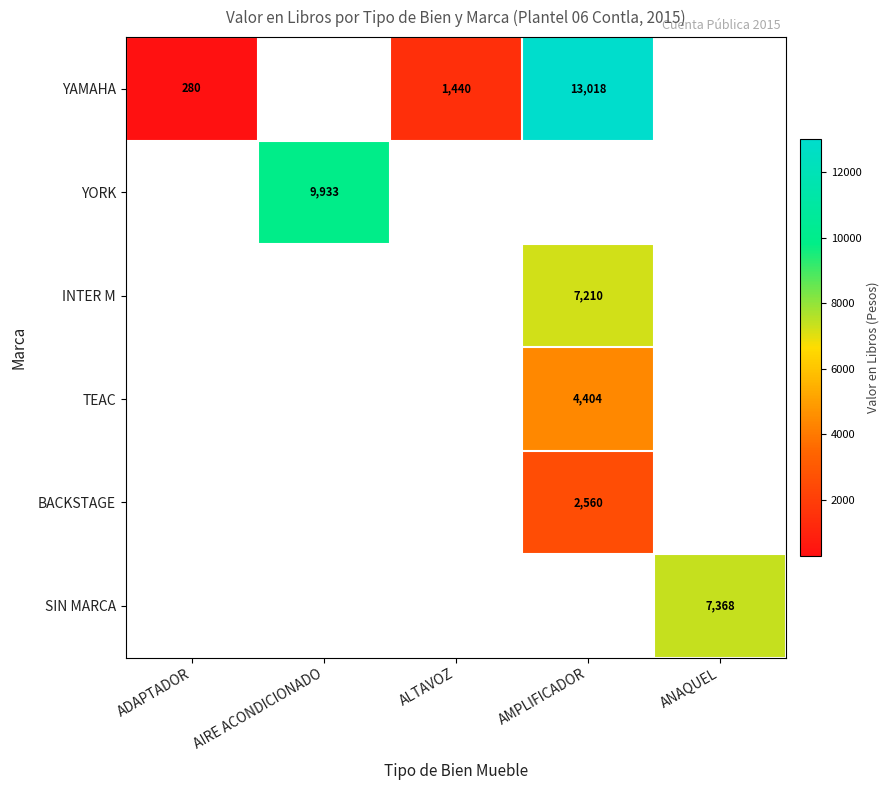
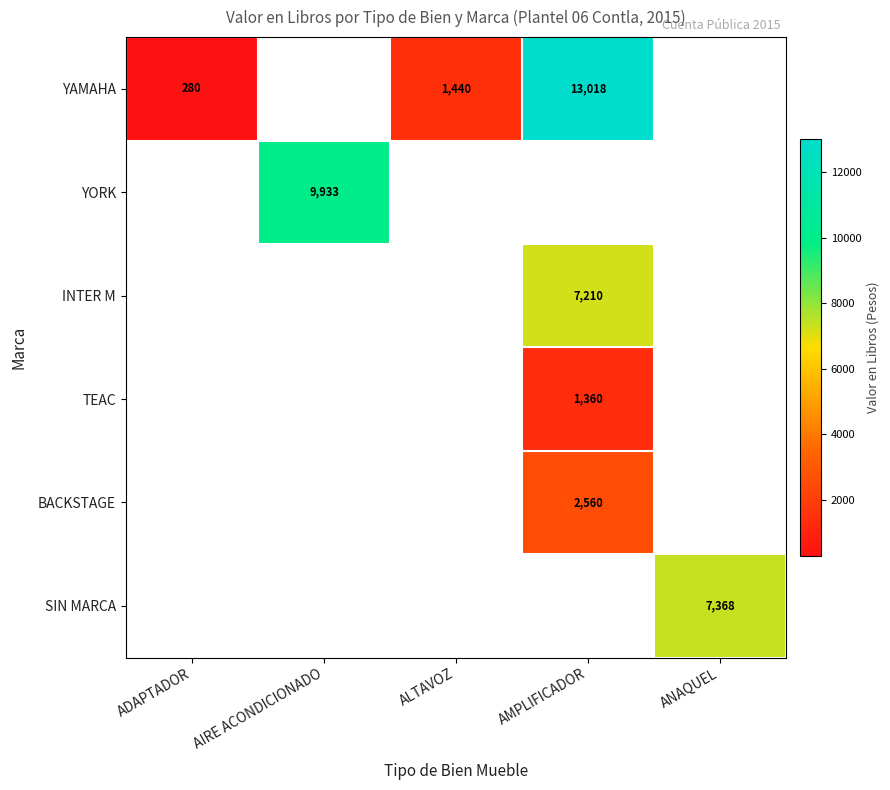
  {
    "YAMAHA": {
      "ADAPTADOR": "280",
      "ALTAVOZ": "1,440",
      "AMPLIFICADOR": "13,018"
    },
    "YORK": {
      "AIRE ACONDICIONADO": "9,933"
    },
    "INTER M": {
      "AMPLIFICADOR": "7,210"
    },
    "TEAC": {
-     "AMPLIFICADOR": "4,404"
+     "AMPLIFICADOR": "1,360"
    },
    "BACKSTAGE": {
      "AMPLIFICADOR": "2,560"
    },
    "SIN MARCA": {
      "ANAQUEL": "7,368"
    }
  }
